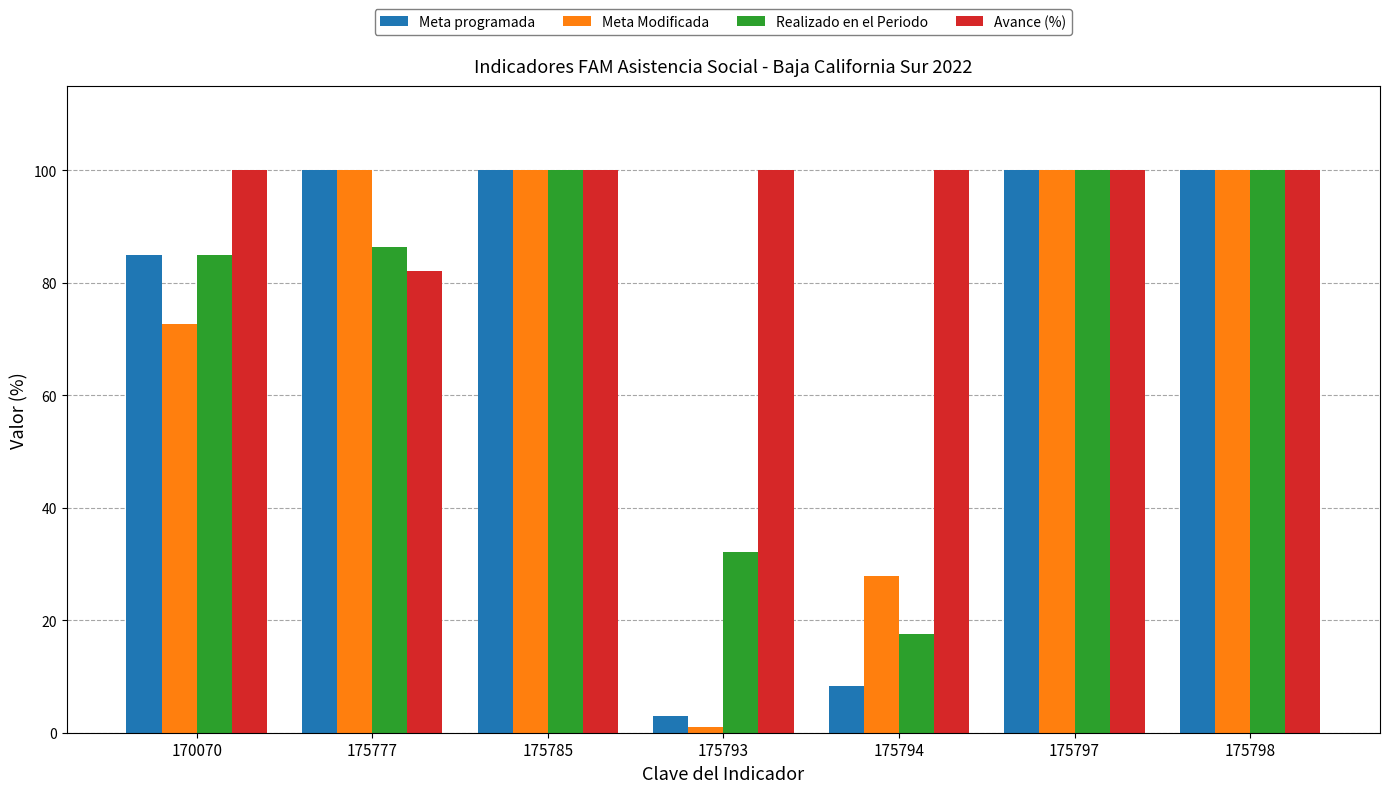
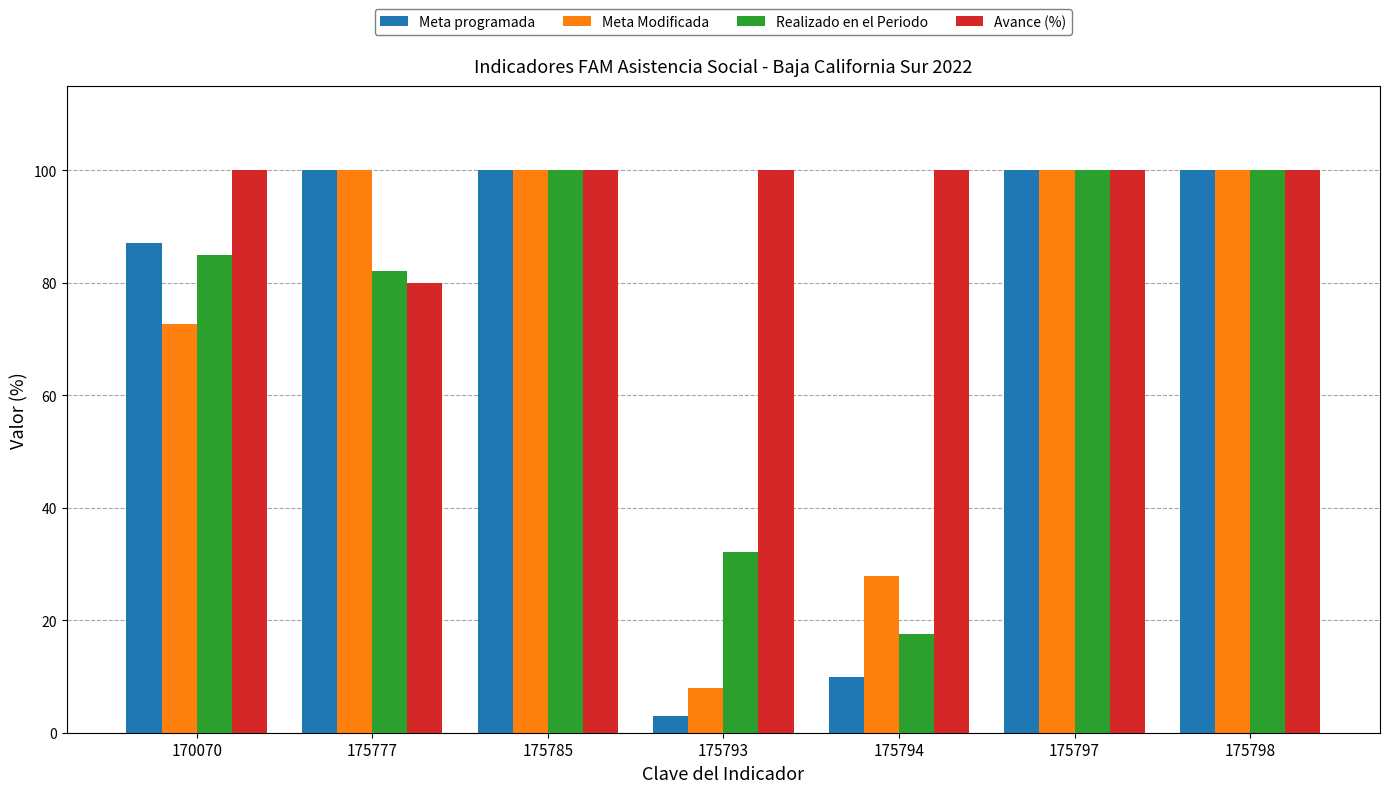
  {
    "Meta programada": {
-     "170070": 85,
+     "170070": 87,
      "175777": 100,
      "175785": 100,
      "175793": 3,
-     "175794": 8,
+     "175794": 10,
      "175797": 100,
      "175798": 100
    },
    "Meta Modificada": {
      "170070": 73,
      "175777": 100,
      "175785": 100,
-     "175793": 1,
+     "175793": 8,
      "175794": 28,
      "175797": 100,
      "175798": 100
    },
    "Realizado en el Periodo": {
      "170070": 85,
-     "175777": 86,
+     "175777": 82,
      "175785": 100,
      "175793": 32,
      "175794": 17,
      "175797": 100,
      "175798": 100
    },
    "Avance (%)": {
      "170070": 100,
-     "175777": 82,
+     "175777": 80,
      "175785": 100,
      "175793": 100,
      "175794": 100,
      "175797": 100,
      "175798": 100
    }
  }
